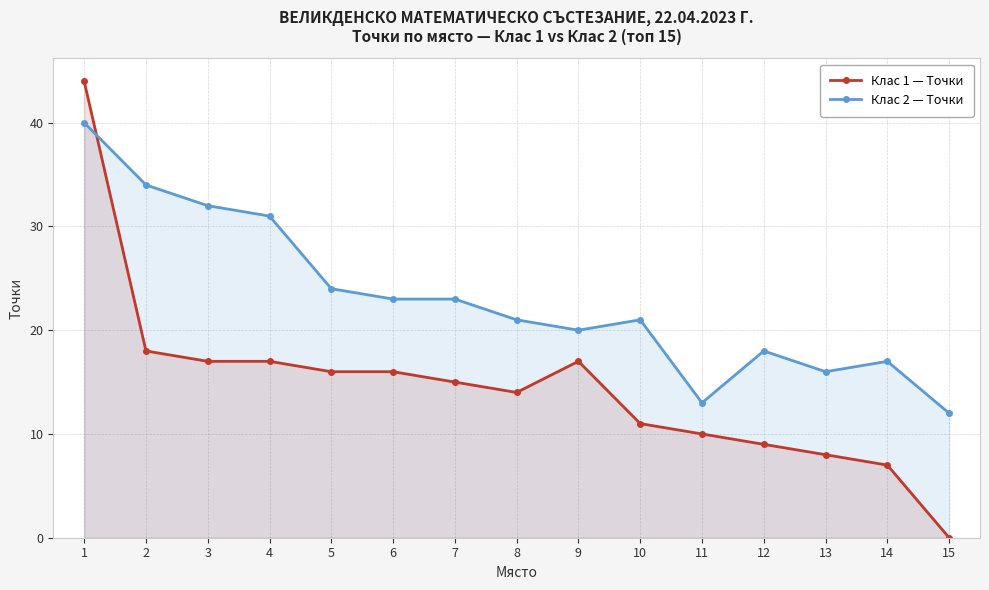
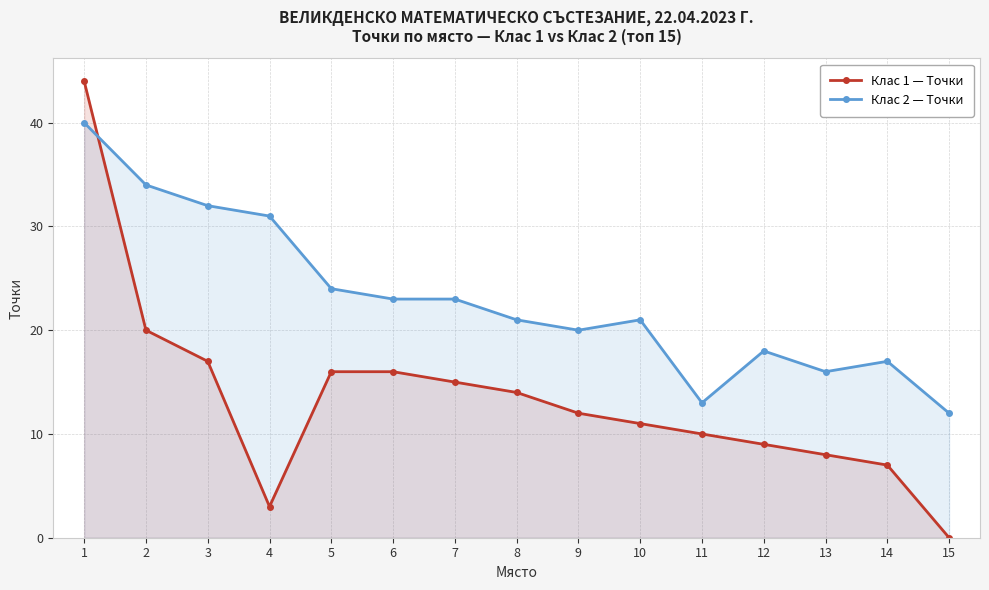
  {
    "Клас 1 — Точки": {
      "1": 44,
-     "2": 18,
+     "2": 20,
      "3": 17,
-     "4": 17,
+     "4": 3,
      "5": 16,
      "6": 16,
      "7": 15,
      "8": 14,
-     "9": 17,
+     "9": 12,
      "10": 11,
      "11": 10,
      "12": 9,
      "13": 8,
      "14": 7,
      "15": 0
    },
    "Клас 2 — Точки": {
      "1": 40,
      "2": 34,
      "3": 32,
      "4": 31,
      "5": 24,
      "6": 23,
      "7": 23,
      "8": 21,
      "9": 20,
      "10": 21,
      "11": 13,
      "12": 18,
      "13": 16,
      "14": 17,
      "15": 12
    }
  }
